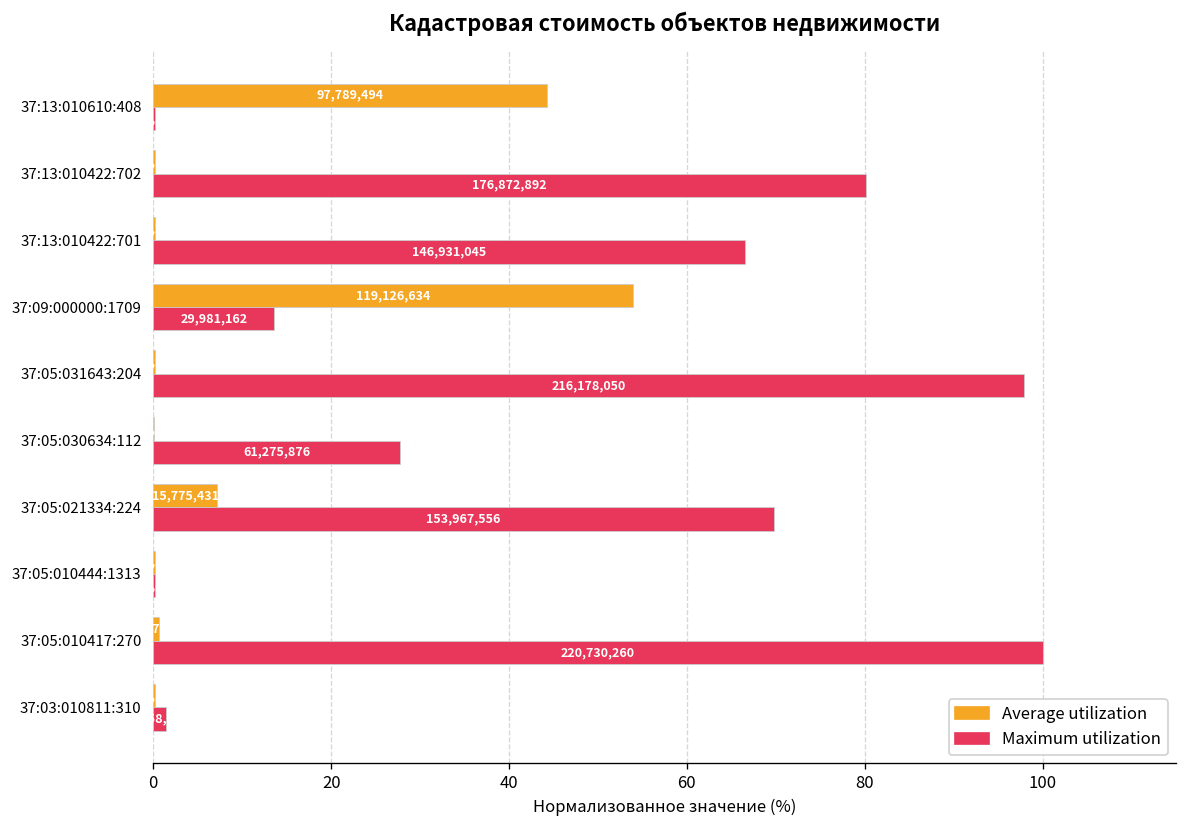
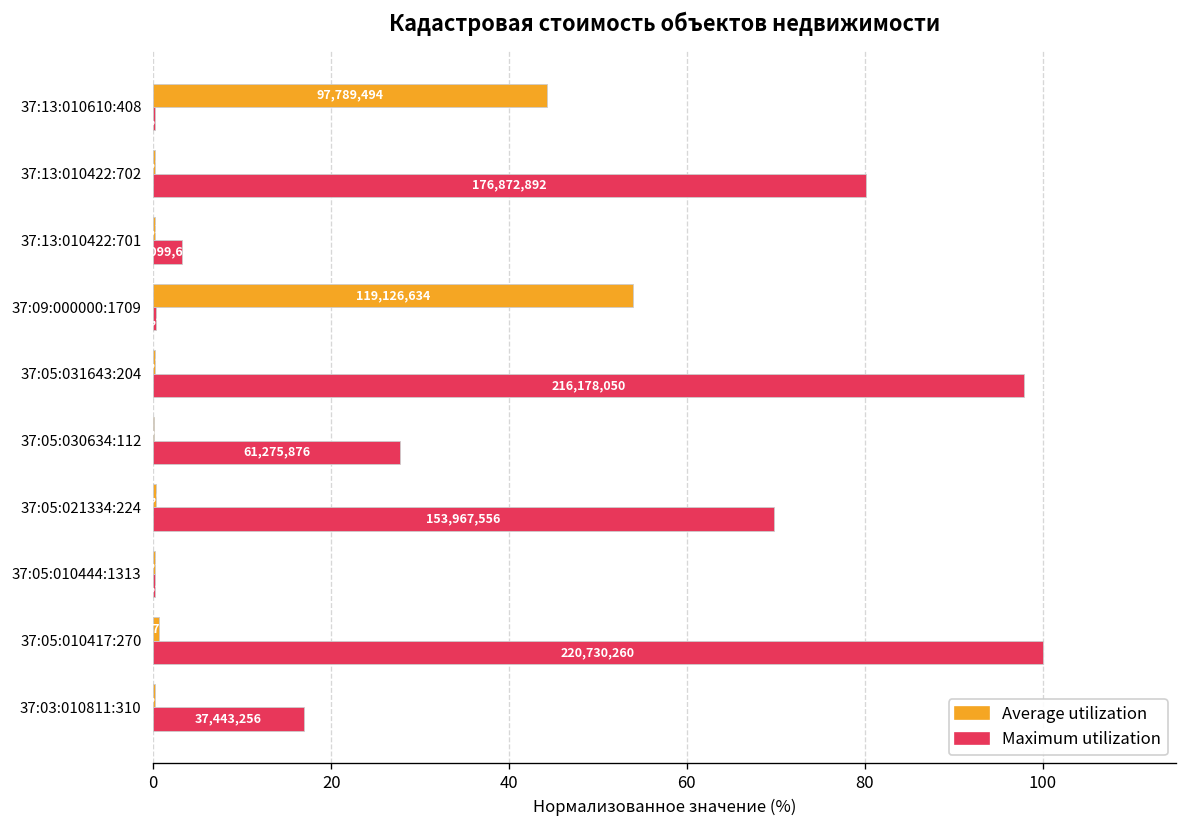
  {
    "Average utilization": {
-     "37:05:021334:224": 7,
+     "37:05:021334:224": 0,
      "37:05:010417:270": 1
    },
    "Maximum utilization": {
-     "37:13:010422:701": 67,
-     "37:09:000000:1709": 14,
-     "37:03:010811:310": 1
+     "37:13:010422:701": 3,
+     "37:09:000000:1709": 0,
+     "37:03:010811:310": 17
    }
  }
